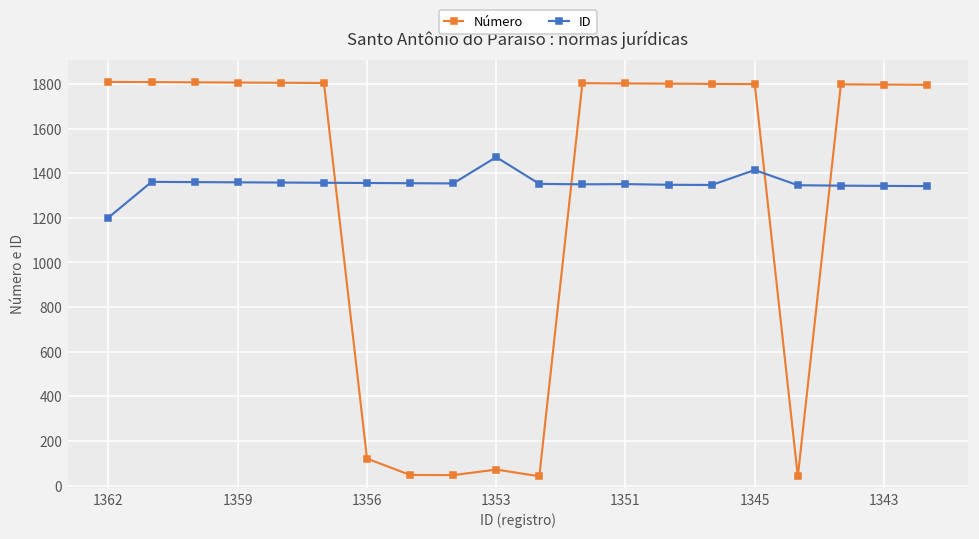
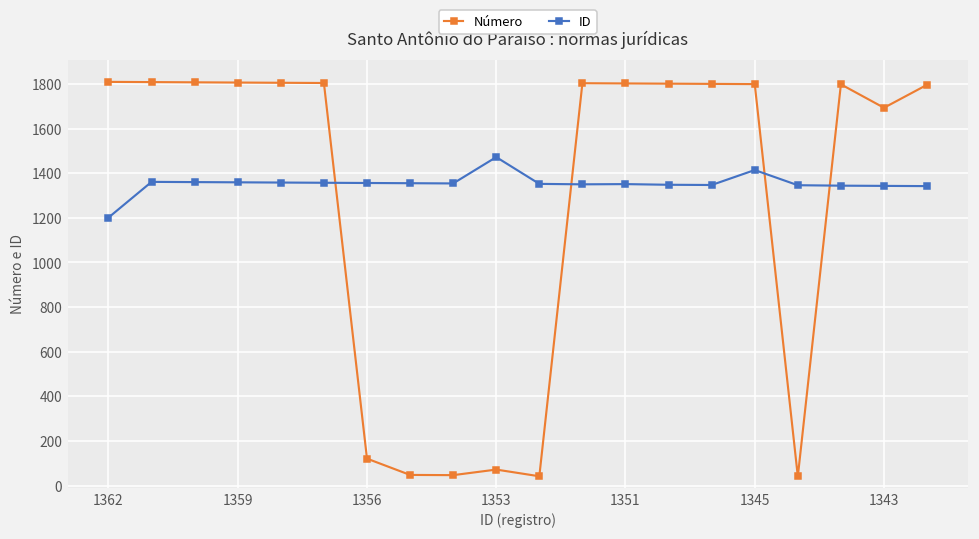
  {
    "Número": {
      "1362": 1810,
      "1359": 1810,
      "1356": 120,
      "1353": 70,
      "1351": 1800,
      "1345": 1800,
-     "1343": 1800
+     "1343": 1690
    },
    "ID": {
      "1362": 1200,
      "1359": 1360,
      "1356": 1360,
      "1353": 1470,
      "1351": 1350,
      "1345": 1410,
      "1343": 1340
    }
  }
